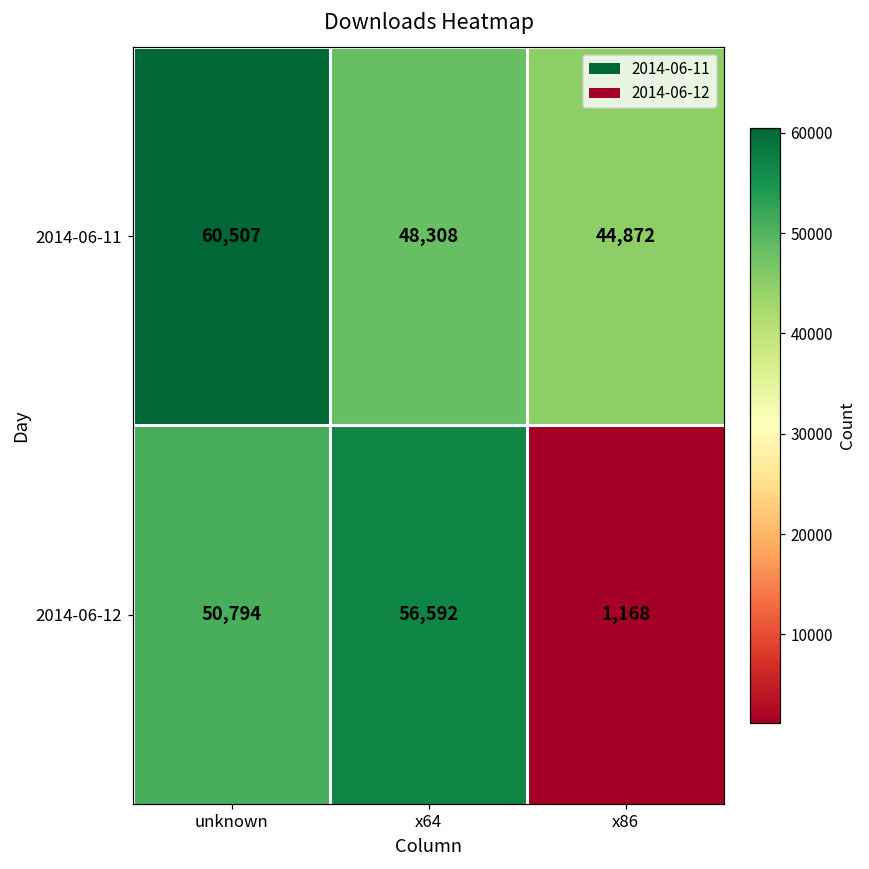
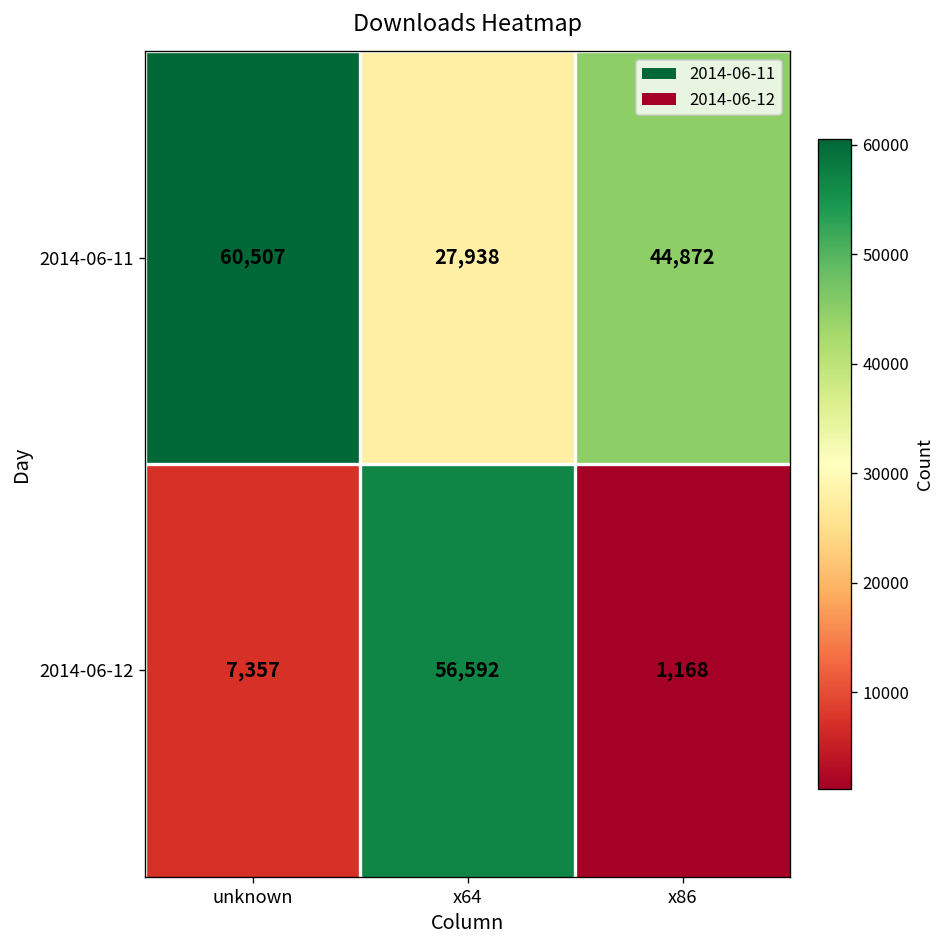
  {
    "2014-06-11": {
      "unknown": "60,507",
-     "x64": "48,308",
+     "x64": "27,938",
      "x86": "44,872"
    },
    "2014-06-12": {
-     "unknown": "50,794",
+     "unknown": "7,357",
      "x64": "56,592",
      "x86": "1,168"
    }
  }
